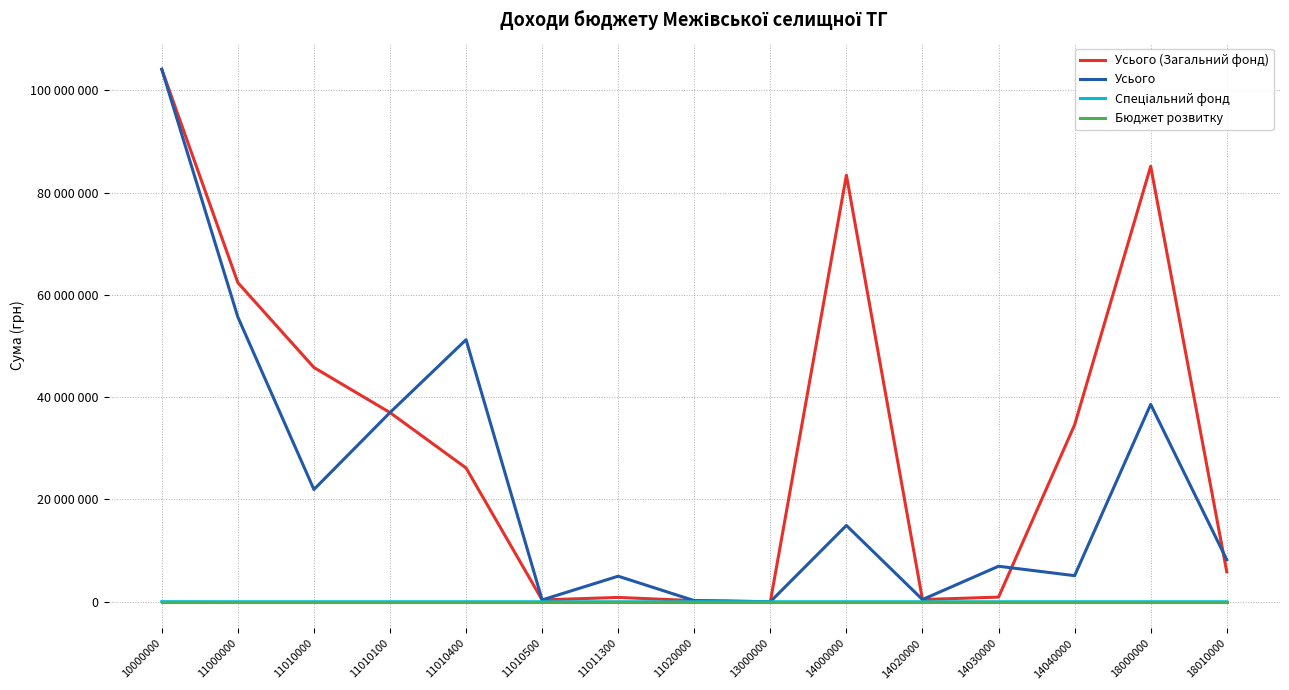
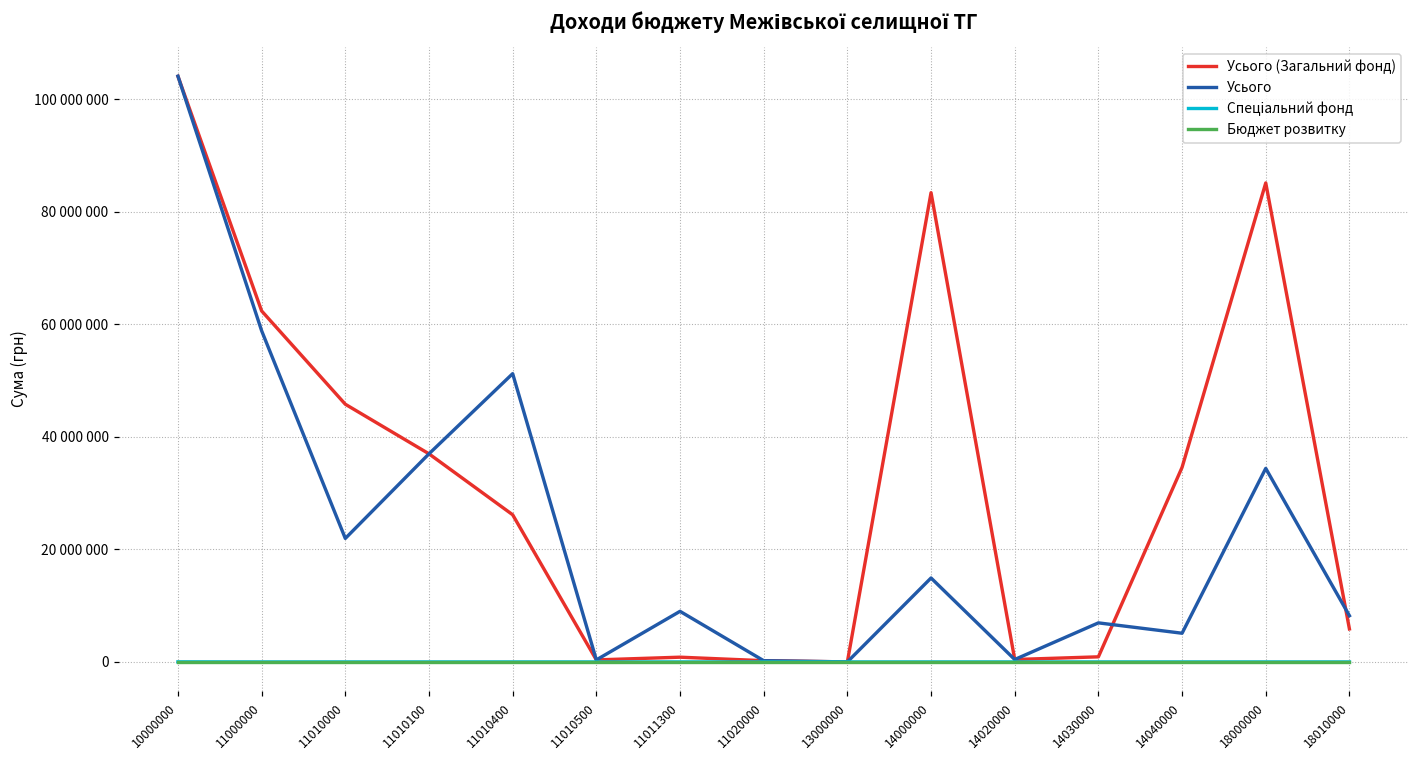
  {
    "Усього (Загальний фонд)": {
      "11000000": 62000000,
      "11010000": 46000000,
      "11010400": 26000000,
      "11011300": 1000000,
      "14000000": 83000000,
      "14030000": 1000000,
      "14040000": 35000000,
      "18000000": 85000000,
      "18010000": 6000000
    },
    "Усього": {
-     "11000000": 56000000,
+     "11000000": 59000000,
      "11010000": 22000000,
      "11010400": 51000000,
-     "11011300": 5000000,
+     "11011300": 9000000,
      "14000000": 15000000,
      "14030000": 7000000,
      "14040000": 5000000,
-     "18000000": 39000000,
+     "18000000": 34000000,
      "18010000": 8000000
    },
    "Бюджет розвитку": {
      "10000000": 0,
      "11000000": 0,
      "11010000": 0,
      "11010100": 0,
      "11010400": 0,
      "11011300": 0,
      "14000000": 0,
      "14030000": 0,
      "14040000": 0,
      "18000000": 0,
      "18010000": 0
    }
  }
